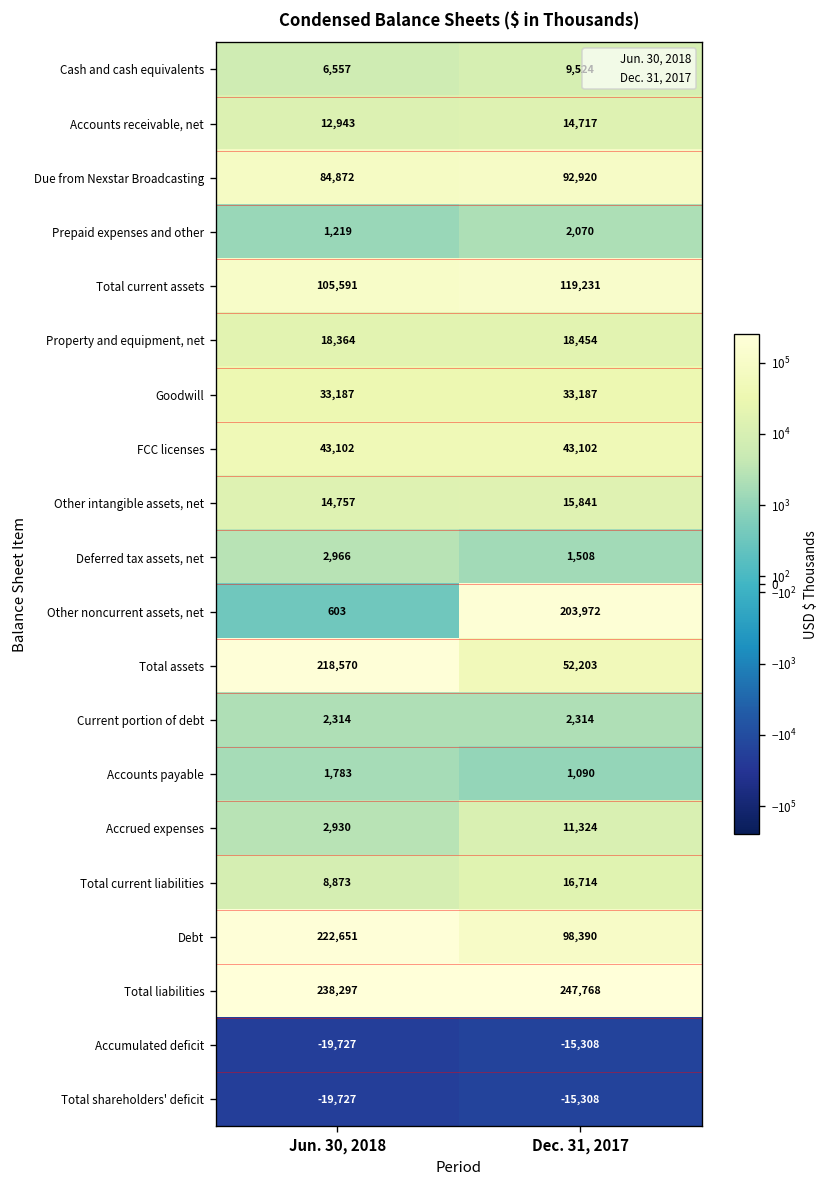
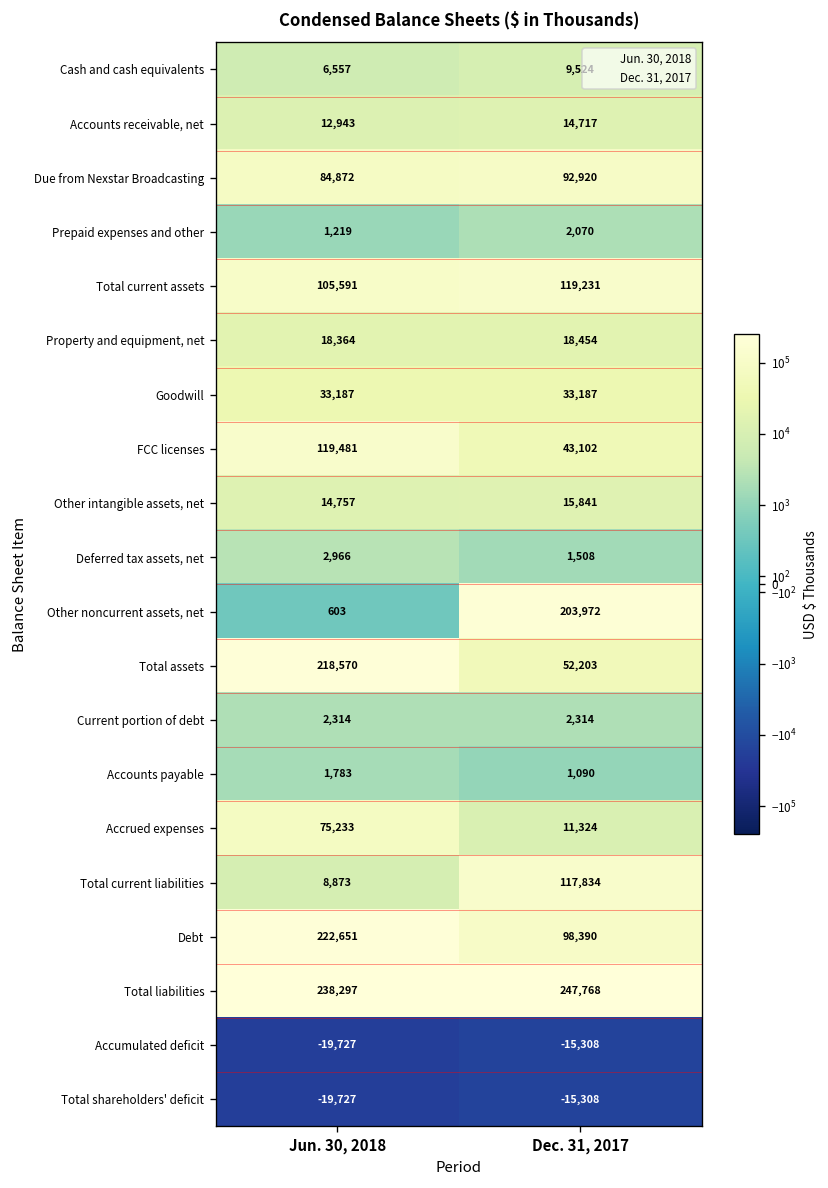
  {
    "Cash and cash equivalents": {
      "Jun. 30, 2018": "6,557"
    },
    "Accounts receivable, net": {
      "Jun. 30, 2018": "12,943",
      "Dec. 31, 2017": "14,717"
    },
    "Due from Nexstar Broadcasting": {
      "Jun. 30, 2018": "84,872",
      "Dec. 31, 2017": "92,920"
    },
    "Prepaid expenses and other": {
      "Jun. 30, 2018": "1,219",
      "Dec. 31, 2017": "2,070"
    },
    "Total current assets": {
      "Jun. 30, 2018": "105,591",
      "Dec. 31, 2017": "119,231"
    },
    "Property and equipment, net": {
      "Jun. 30, 2018": "18,364",
      "Dec. 31, 2017": "18,454"
    },
    "Goodwill": {
      "Jun. 30, 2018": "33,187",
      "Dec. 31, 2017": "33,187"
    },
    "FCC licenses": {
-     "Jun. 30, 2018": "43,102",
+     "Jun. 30, 2018": "119,481",
      "Dec. 31, 2017": "43,102"
    },
    "Other intangible assets, net": {
      "Jun. 30, 2018": "14,757",
      "Dec. 31, 2017": "15,841"
    },
    "Deferred tax assets, net": {
      "Jun. 30, 2018": "2,966",
      "Dec. 31, 2017": "1,508"
    },
    "Other noncurrent assets, net": {
      "Jun. 30, 2018": "603",
      "Dec. 31, 2017": "203,972"
    },
    "Total assets": {
      "Jun. 30, 2018": "218,570",
      "Dec. 31, 2017": "52,203"
    },
    "Current portion of debt": {
      "Jun. 30, 2018": "2,314",
      "Dec. 31, 2017": "2,314"
    },
    "Accounts payable": {
      "Jun. 30, 2018": "1,783",
      "Dec. 31, 2017": "1,090"
    },
    "Accrued expenses": {
-     "Jun. 30, 2018": "2,930",
+     "Jun. 30, 2018": "75,233",
      "Dec. 31, 2017": "11,324"
    },
    "Total current liabilities": {
      "Jun. 30, 2018": "8,873",
-     "Dec. 31, 2017": "16,714"
+     "Dec. 31, 2017": "117,834"
    },
    "Debt": {
      "Jun. 30, 2018": "222,651",
      "Dec. 31, 2017": "98,390"
    },
    "Total liabilities": {
      "Jun. 30, 2018": "238,297",
      "Dec. 31, 2017": "247,768"
    },
    "Accumulated deficit": {
      "Jun. 30, 2018": "-19,727",
      "Dec. 31, 2017": "-15,308"
    },
    "Total shareholders' deficit": {
      "Jun. 30, 2018": "-19,727",
      "Dec. 31, 2017": "-15,308"
    }
  }
